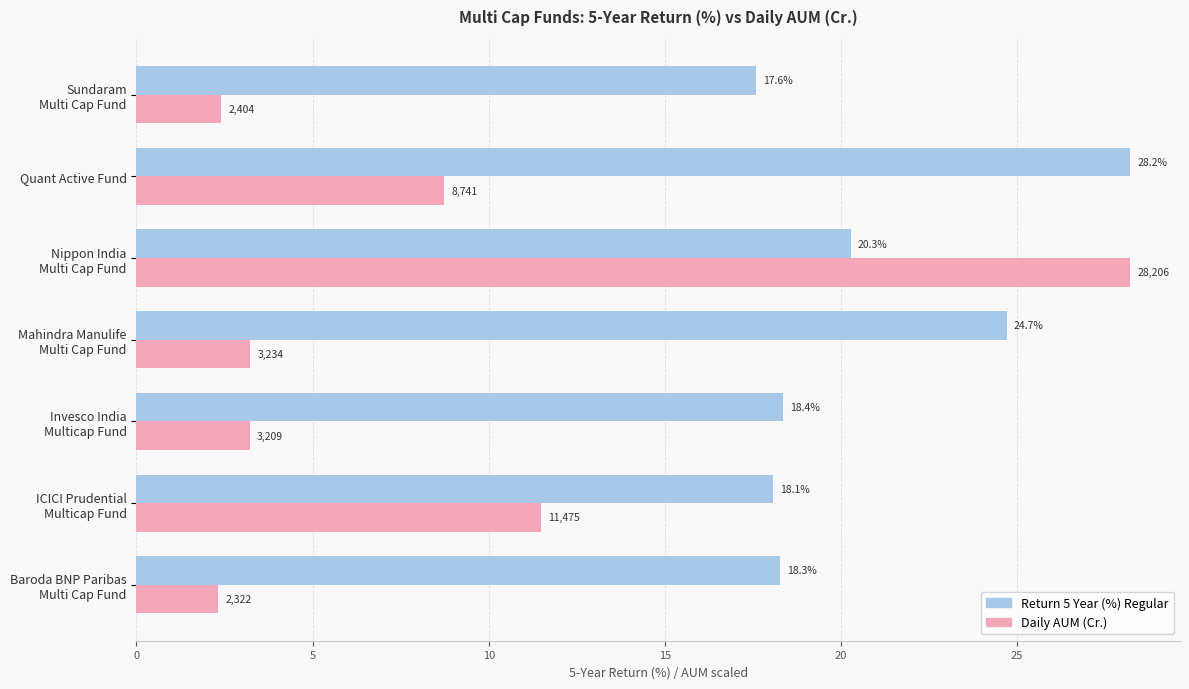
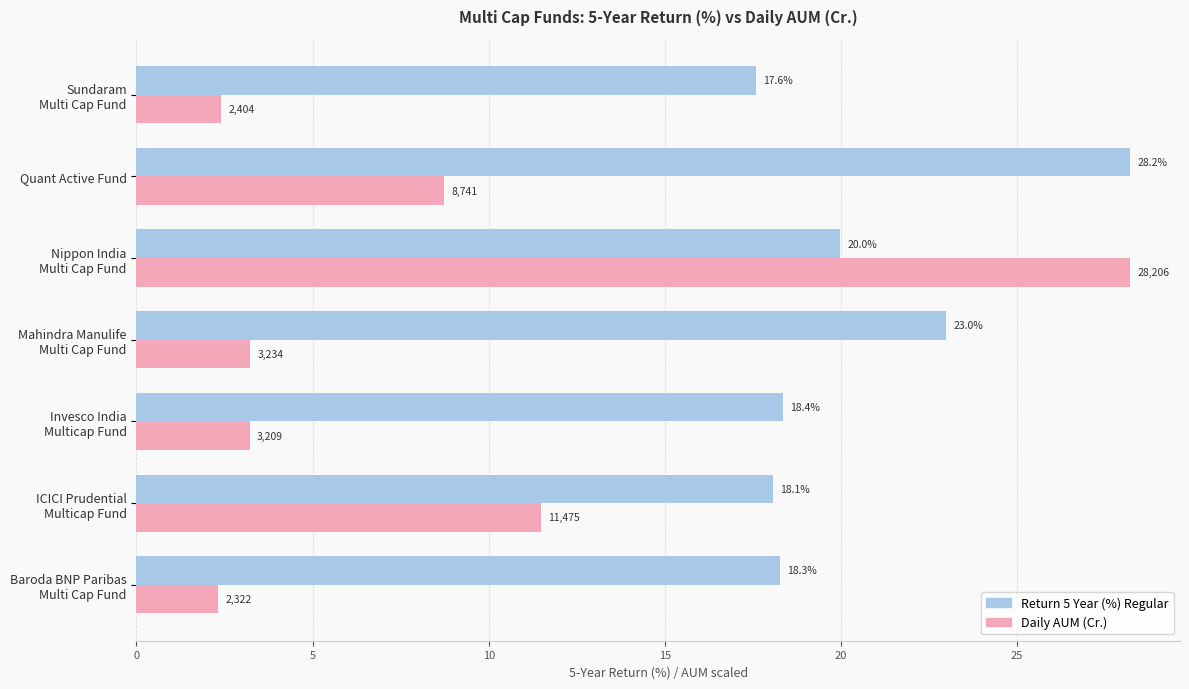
  {
    "Return 5 Year (%) Regular": {
      "Sundaram Multi Cap Fund": "17.6%",
      "Quant Active Fund": "28.2%",
-     "Nippon India Multi Cap Fund": "20.3%",
-     "Mahindra Manulife Multi Cap Fund": "24.7%",
+     "Nippon India Multi Cap Fund": "20.0%",
+     "Mahindra Manulife Multi Cap Fund": "23.0%",
      "Invesco India Multicap Fund": "18.4%",
      "ICICI Prudential Multicap Fund": "18.1%",
      "Baroda BNP Paribas Multi Cap Fund": "18.3%"
    }
  }
